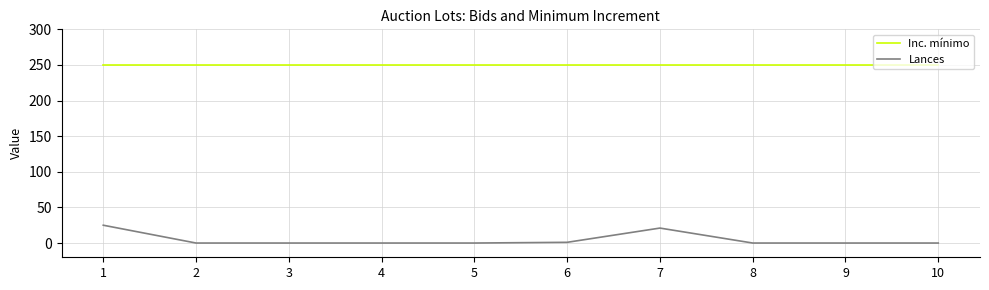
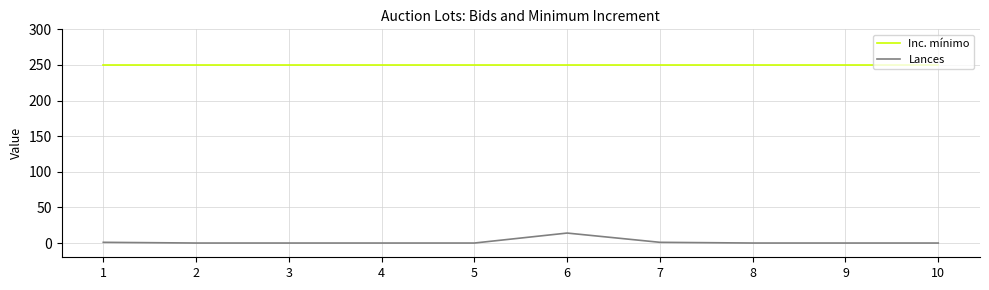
  {
    "Inc. mínimo": {
      "1": 250,
      "2": 250,
      "3": 250,
      "4": 250,
      "5": 250,
      "6": 250,
      "7": 250,
      "8": 250,
      "9": 250
    },
    "Lances": {
-     "1": 30,
+     "1": 0,
      "2": 0,
      "3": 0,
      "4": 0,
      "5": 0,
-     "6": 0,
-     "7": 20,
+     "6": 10,
+     "7": 0,
      "8": 0,
      "9": 0,
      "10": 0
    }
  }
